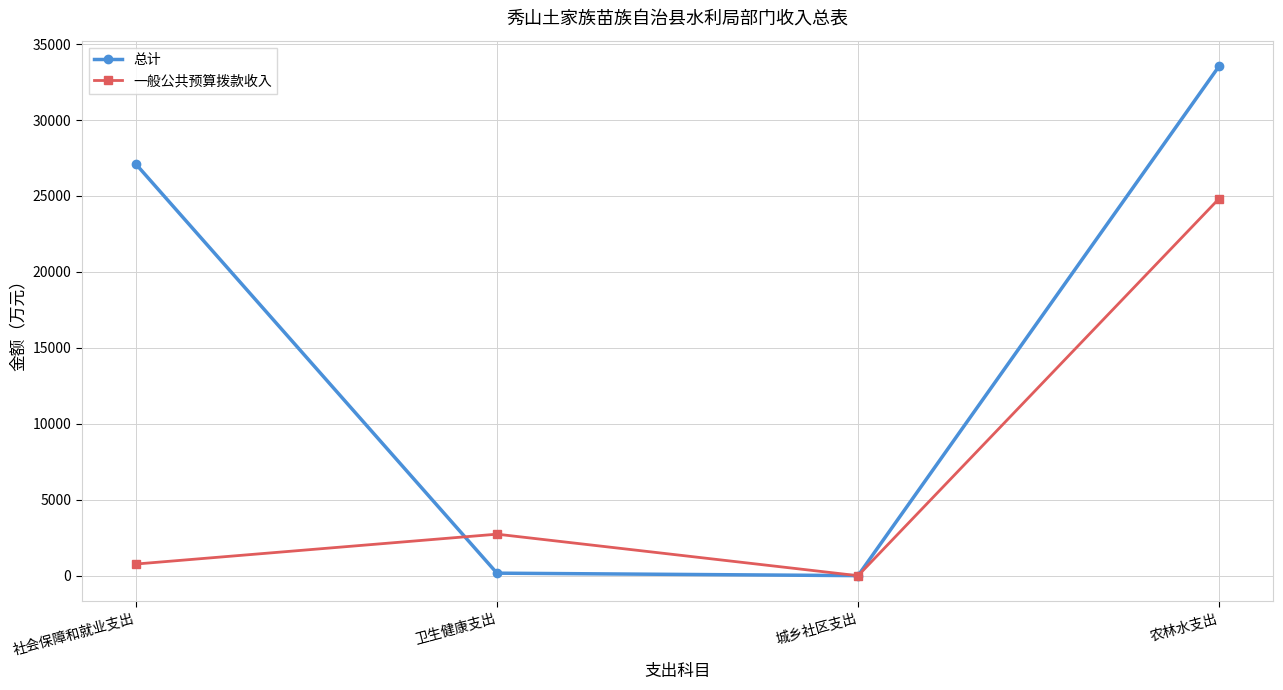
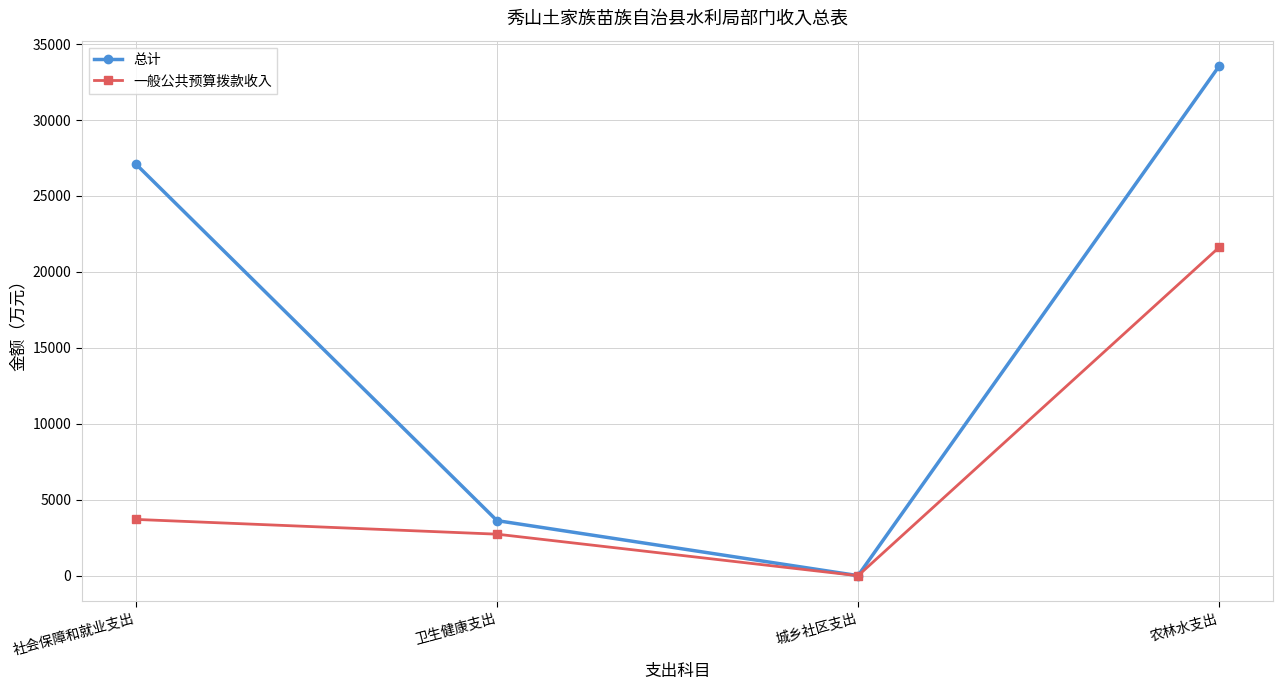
  {
    "总计": {
      "社会保障和就业支出": 27100,
-     "卫生健康支出": 200,
+     "卫生健康支出": 3600,
      "农林水支出": 33500
    },
    "一般公共预算拨款收入": {
-     "社会保障和就业支出": 800,
+     "社会保障和就业支出": 3700,
      "卫生健康支出": 2700,
-     "农林水支出": 24800
+     "农林水支出": 21600
    }
  }
